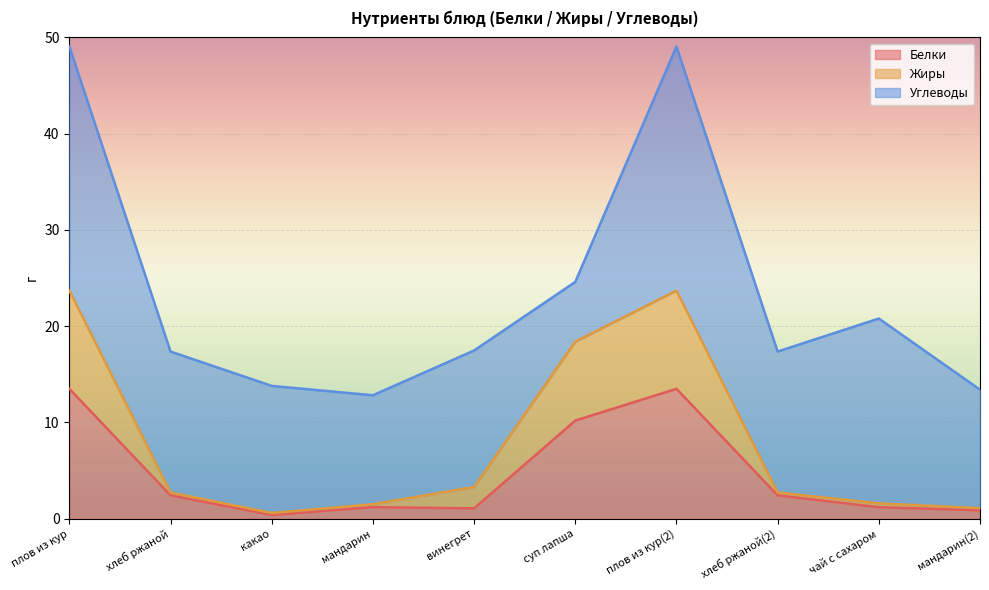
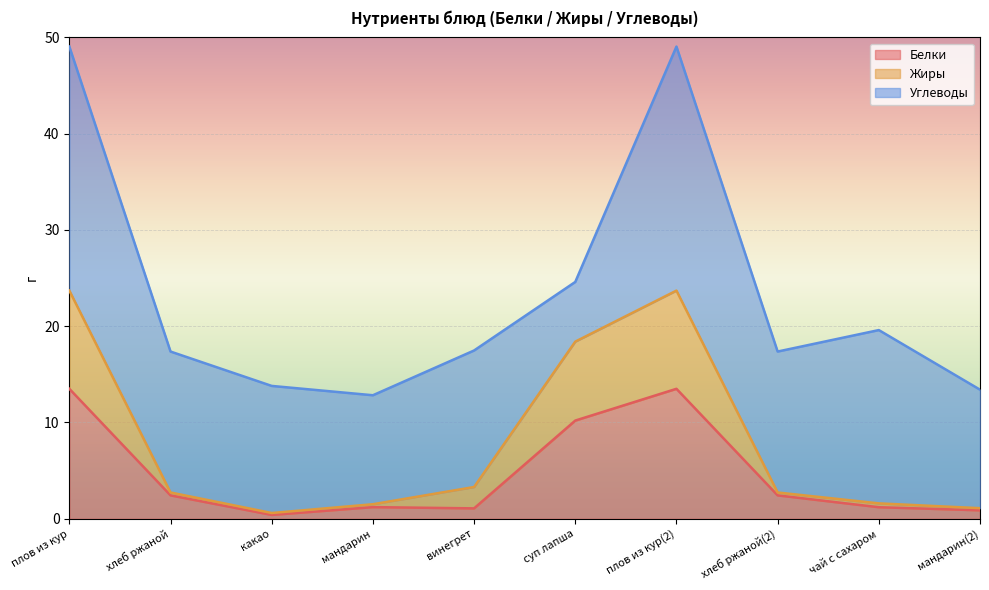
  {
    "Углеводы": {
      "плов из кур": 25,
      "хлеб ржаной": 15,
      "какао": 13,
      "мандарин": 11,
      "винегрет": 14,
      "суп лапша": 6,
      "плов из кур(2)": 25,
      "хлеб ржаной(2)": 15,
-     "чай с сахаром": 19,
+     "чай с сахаром": 18,
      "мандарин(2)": 12
    }
  }
